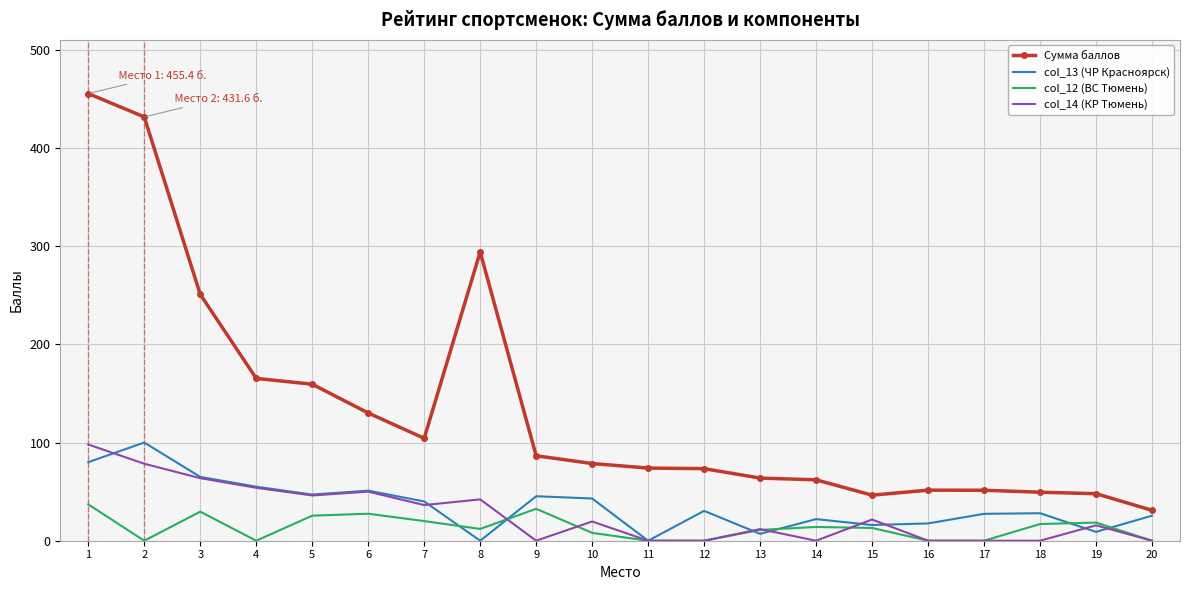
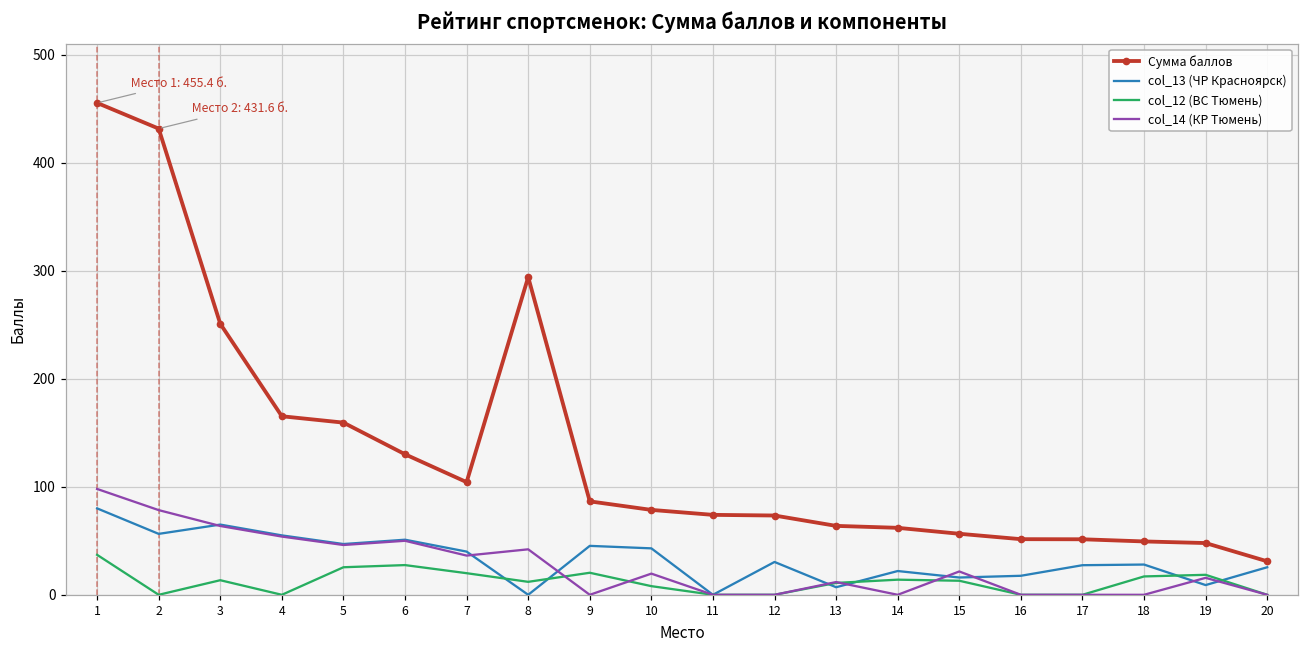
  {
    "Сумма баллов": {
      "3": 250,
      "4": 170,
      "5": 160,
      "6": 130,
      "7": 100,
      "8": 290,
      "9": 90,
      "10": 80,
      "11": 70,
      "12": 70,
      "13": 60,
      "14": 60,
-     "15": 50,
+     "15": 60,
      "16": 50,
      "17": 50,
      "18": 50,
      "19": 50,
      "20": 30
    },
    "col_13 (ЧР Красноярск)": {
      "1": 80,
-     "2": 100,
+     "2": 60,
      "7": 40,
      "8": 0,
      "9": 50,
      "10": 40,
      "12": 30,
      "13": 10,
      "14": 20,
      "15": 20,
      "16": 20,
      "17": 30,
      "18": 30,
      "19": 10,
      "20": 30
    },
    "col_12 (ВС Тюмень)": {
      "1": 40,
      "2": 0,
-     "3": 30,
+     "3": 10,
      "4": 0,
      "5": 30,
      "6": 30,
      "7": 20,
      "8": 10,
-     "9": 30,
+     "9": 20,
      "10": 10,
      "14": 10,
      "15": 10,
      "18": 20,
      "19": 20
    },
    "col_14 (КР Тюмень)": {
      "1": 100,
      "2": 80,
      "7": 40,
      "8": 40,
      "9": 0,
      "10": 20,
      "14": 0,
      "15": 20,
      "18": 0,
      "19": 20
    }
  }
